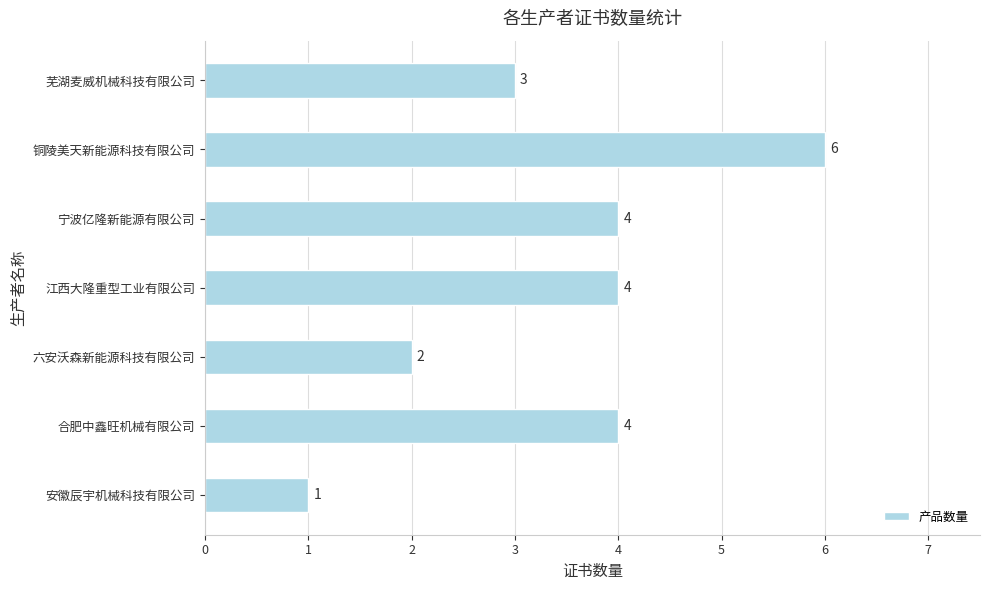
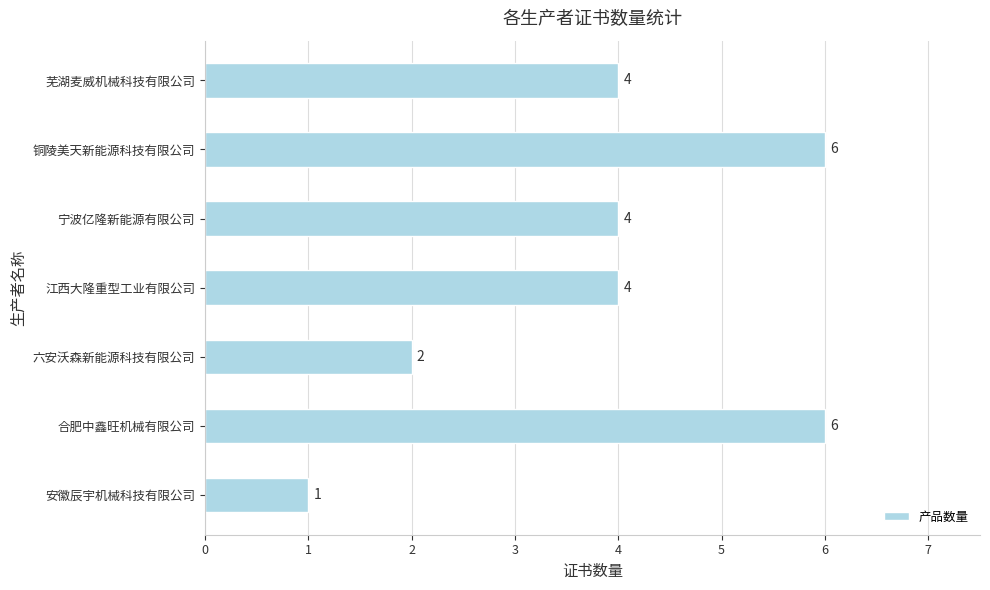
  {
-   "芜湖麦威机械科技有限公司": 3,
+   "芜湖麦威机械科技有限公司": 4,
    "铜陵美天新能源科技有限公司": 6,
    "宁波亿隆新能源有限公司": 4,
    "江西大隆重型工业有限公司": 4,
    "六安沃森新能源科技有限公司": 2,
-   "合肥中鑫旺机械有限公司": 4,
+   "合肥中鑫旺机械有限公司": 6,
    "安徽辰宇机械科技有限公司": 1
  }
